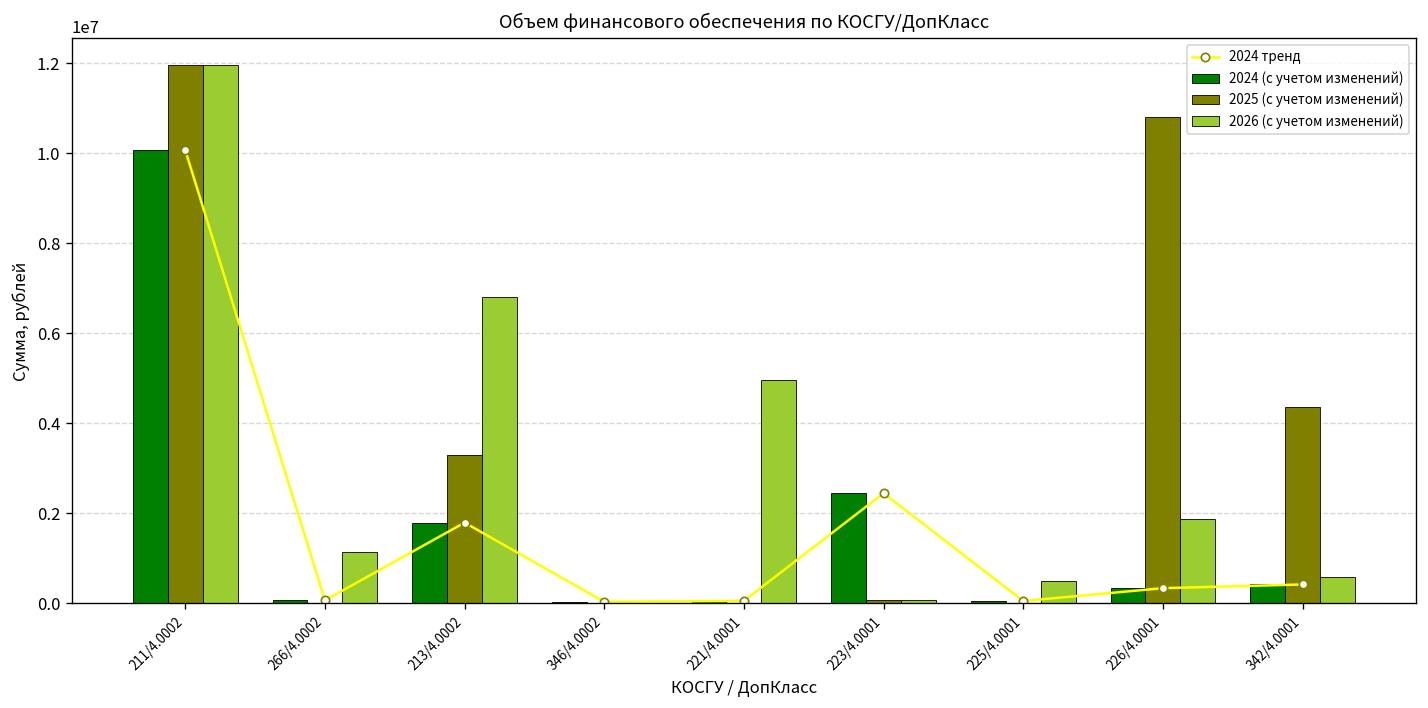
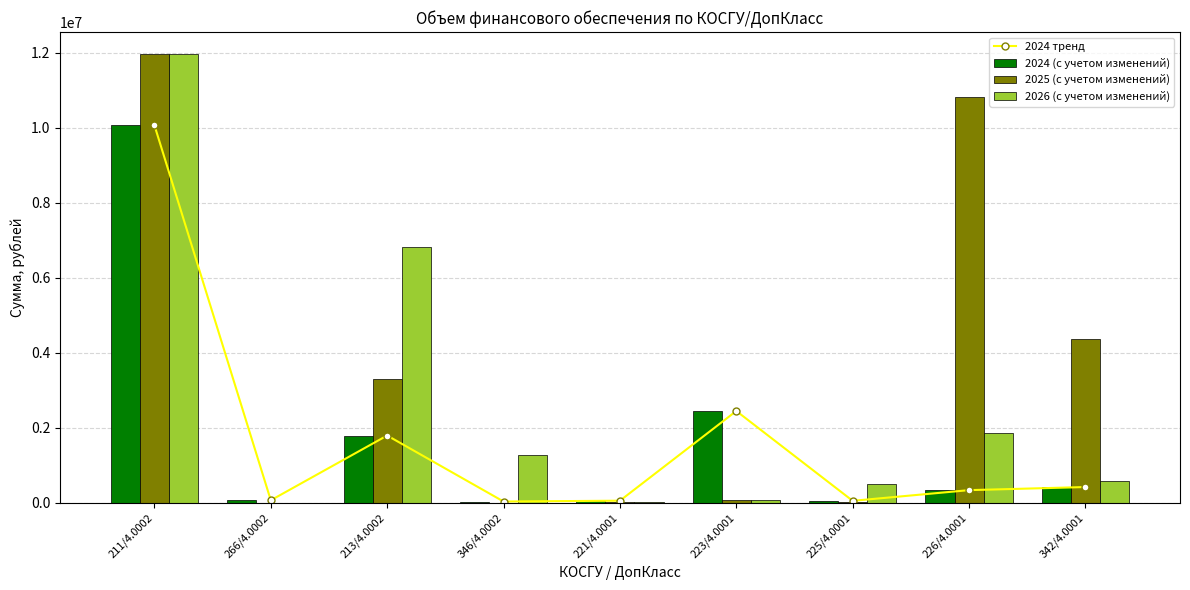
  {
    "2024 (с учетом изменений)": {
      "211/4.0002": 10100000,
      "266/4.0002": 100000,
      "213/4.0002": 1800000,
      "223/4.0001": 2500000,
      "226/4.0001": 300000,
      "342/4.0001": 400000
    },
    "2024 тренд": {
      "211/4.0002": 10100000,
      "266/4.0002": 100000,
      "213/4.0002": 1800000,
      "346/4.0002": 0,
      "221/4.0001": 100000,
      "223/4.0001": 2500000,
      "225/4.0001": 100000,
      "226/4.0001": 300000,
      "342/4.0001": 400000
    },
    "2025 (с учетом изменений)": {
      "211/4.0002": 12000000,
      "266/4.0002": 0,
      "213/4.0002": 3300000,
      "346/4.0002": 0,
      "223/4.0001": 100000,
      "226/4.0001": 10800000,
      "342/4.0001": 4400000
    },
    "2026 (с учетом изменений)": {
      "211/4.0002": 12000000,
-     "266/4.0002": 1100000,
+     "266/4.0002": 0,
      "213/4.0002": 6800000,
-     "346/4.0002": 0,
-     "221/4.0001": 5000000,
+     "346/4.0002": 1300000,
+     "221/4.0001": 0,
      "223/4.0001": 100000,
      "225/4.0001": 500000,
      "226/4.0001": 1900000,
      "342/4.0001": 600000
    }
  }
